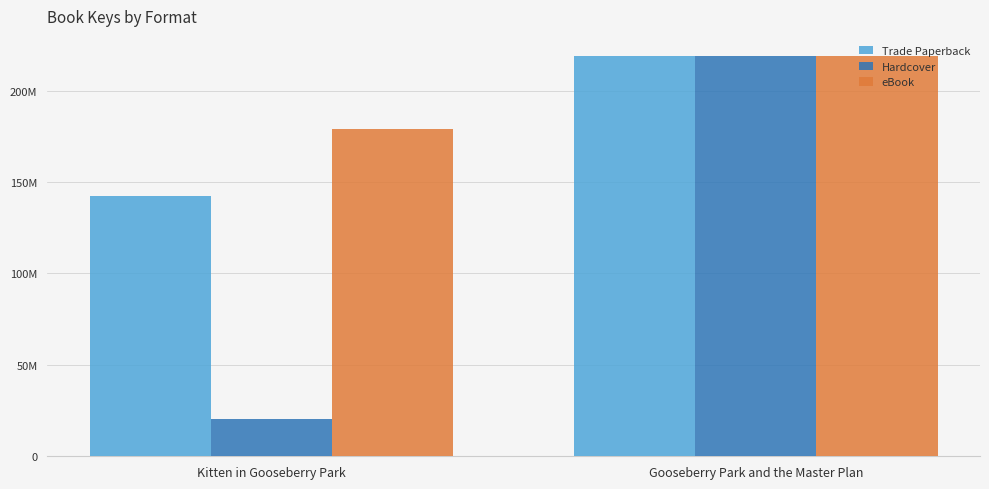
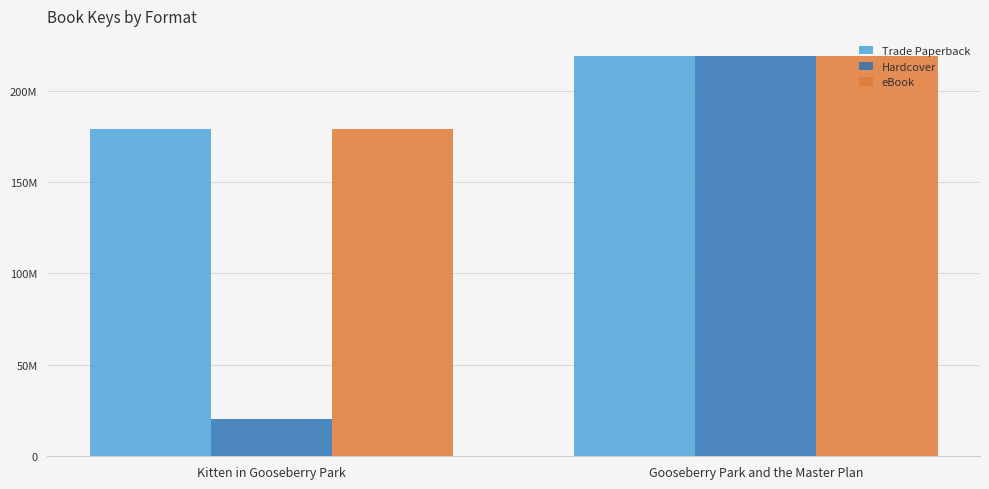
  {
    "Trade Paperback": {
-     "Kitten in Gooseberry Park": 143000000,
+     "Kitten in Gooseberry Park": 179000000,
      "Gooseberry Park and the Master Plan": 219000000
    },
    "Hardcover": {
      "Kitten in Gooseberry Park": 20000000,
      "Gooseberry Park and the Master Plan": 219000000
    },
    "eBook": {
      "Kitten in Gooseberry Park": 179000000,
      "Gooseberry Park and the Master Plan": 219000000
    }
  }
